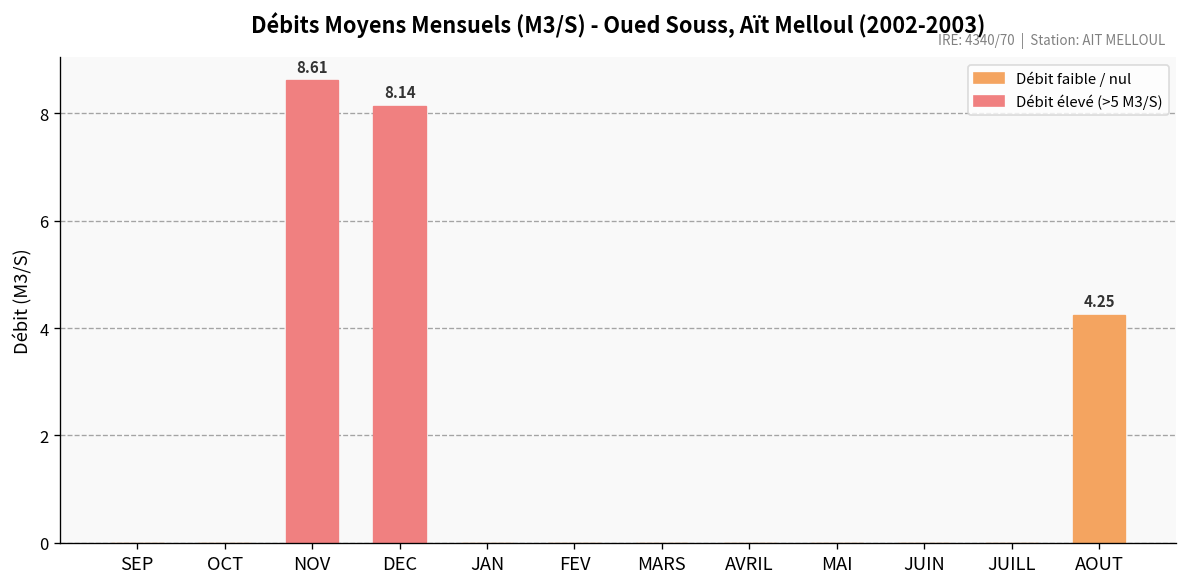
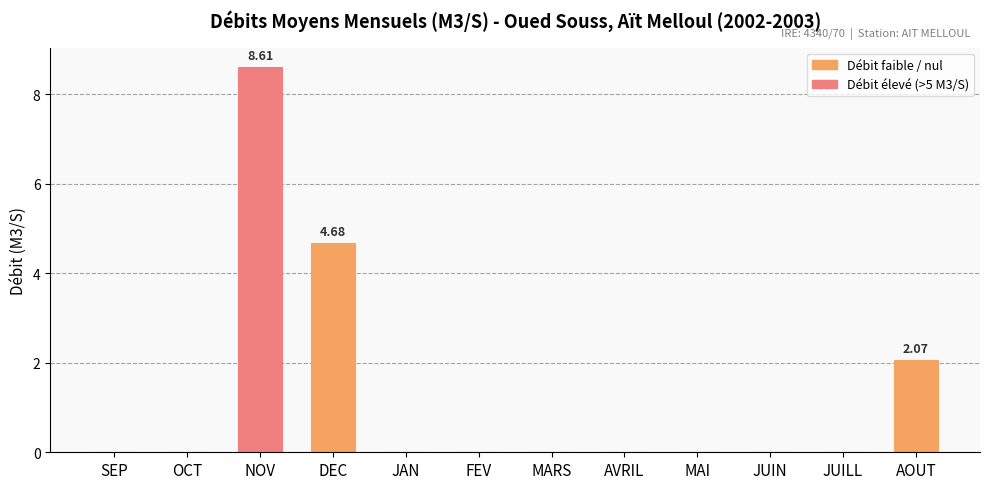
  {
    "NOV": 8.61,
-   "DEC": 8.14,
-   "AOUT": 4.25
+   "DEC": 4.68,
+   "AOUT": 2.07
  }
